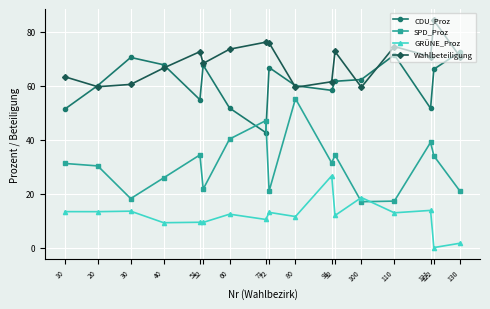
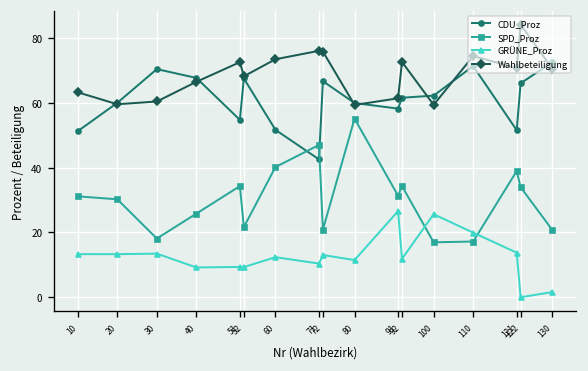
  {
    "SPD_Proz": {
      "10": 31,
      "20": 30,
      "30": 18,
      "40": 26,
      "51": 34,
      "52": 22,
      "60": 40,
      "71": 47,
      "72": 21,
      "80": 55,
      "91": 31,
      "92": 34,
      "100": 17,
      "110": 17,
      "121": 39,
      "122": 34,
      "130": 21
    },
    "GRÜNE_Proz": {
      "10": 13,
      "20": 13,
      "30": 13,
      "40": 9,
      "51": 9,
      "52": 9,
      "60": 12,
      "71": 10,
      "72": 13,
      "80": 11,
      "91": 27,
      "92": 12,
-     "100": 19,
-     "110": 13,
+     "100": 26,
+     "110": 20,
      "121": 14,
      "122": 0,
      "130": 2
    }
  }
